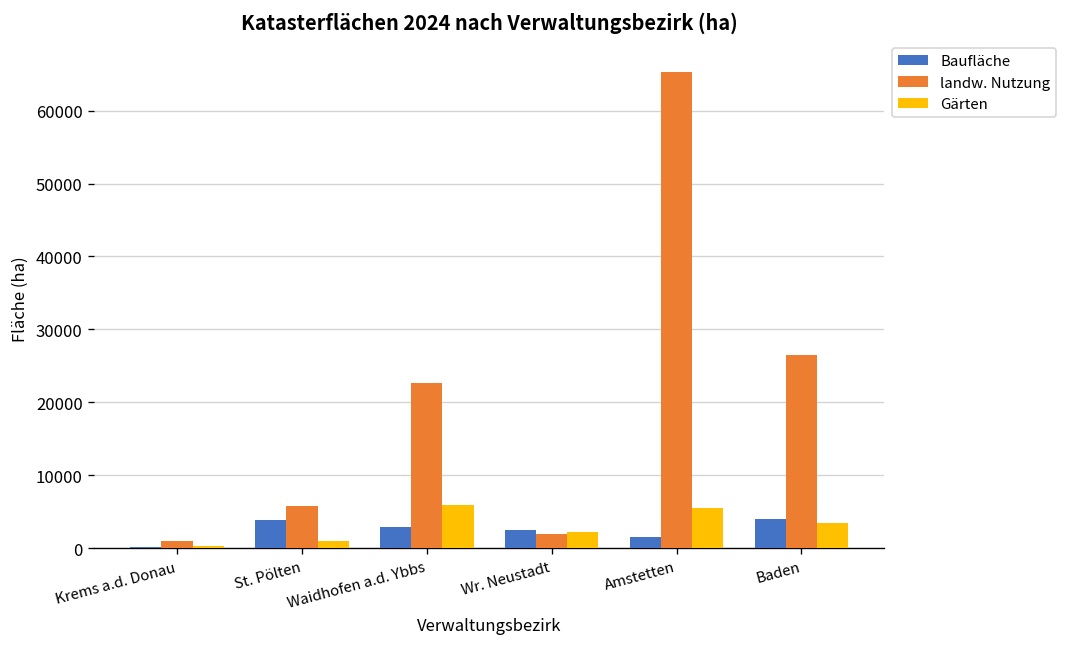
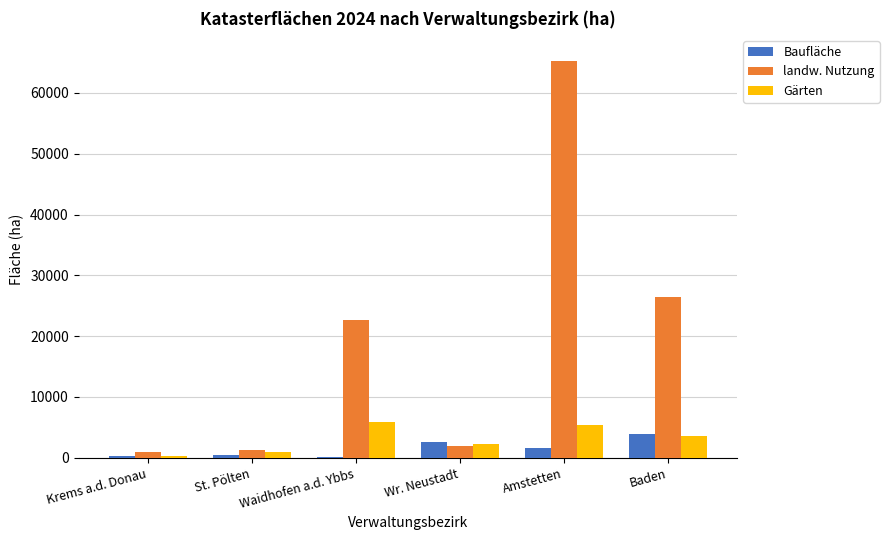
  {
    "Baufläche": {
-     "St. Pölten": 4000,
-     "Waidhofen a.d. Ybbs": 3000,
+     "St. Pölten": 0,
+     "Waidhofen a.d. Ybbs": 0,
      "Wr. Neustadt": 3000,
      "Amstetten": 2000,
      "Baden": 4000
    },
    "landw. Nutzung": {
      "Krems a.d. Donau": 1000,
-     "St. Pölten": 6000,
+     "St. Pölten": 1000,
      "Waidhofen a.d. Ybbs": 23000,
      "Wr. Neustadt": 2000,
      "Amstetten": 65000,
      "Baden": 26000
    },
    "Gärten": {
      "St. Pölten": 1000,
      "Waidhofen a.d. Ybbs": 6000,
      "Wr. Neustadt": 2000,
      "Amstetten": 5000,
      "Baden": 3000
    }
  }
